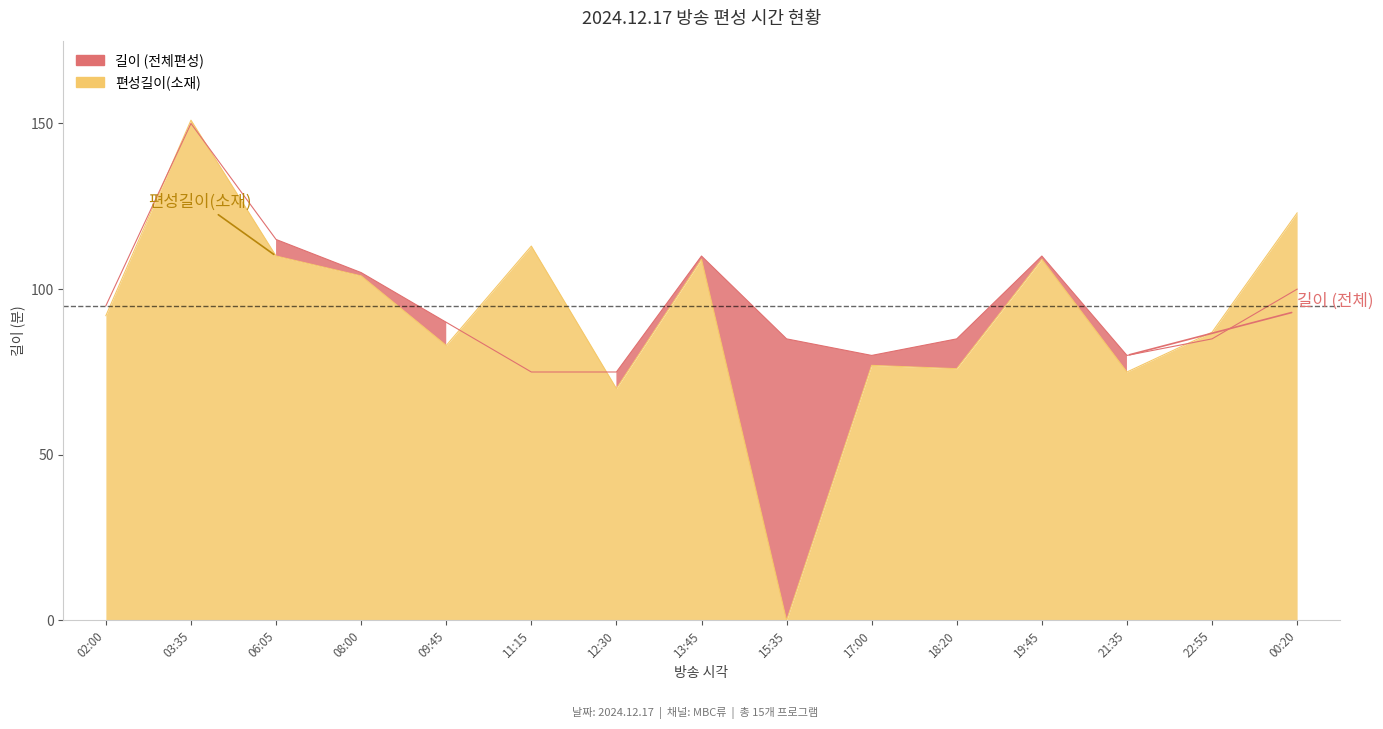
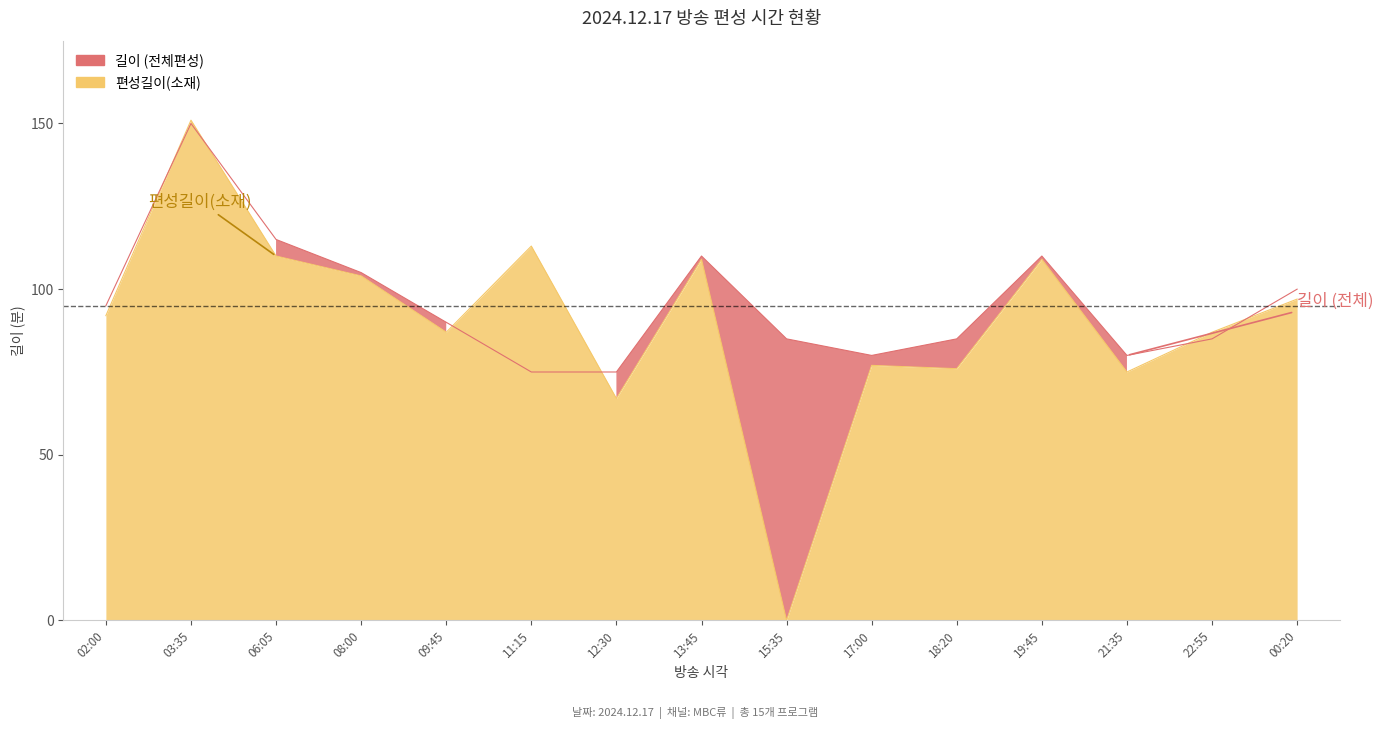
  {
    "편성길이(소재)": {
      "02:00": 92,
      "03:35": 151,
      "06:05": 110,
      "08:00": 104,
-     "09:45": 83,
+     "09:45": 87,
      "11:15": 113,
-     "12:30": 70,
+     "12:30": 67,
      "13:45": 109,
      "15:35": 0,
      "17:00": 77,
      "18:20": 76,
      "19:45": 109,
      "21:35": 75,
      "22:55": 87,
-     "00:20": 123
+     "00:20": 97
    }
  }
